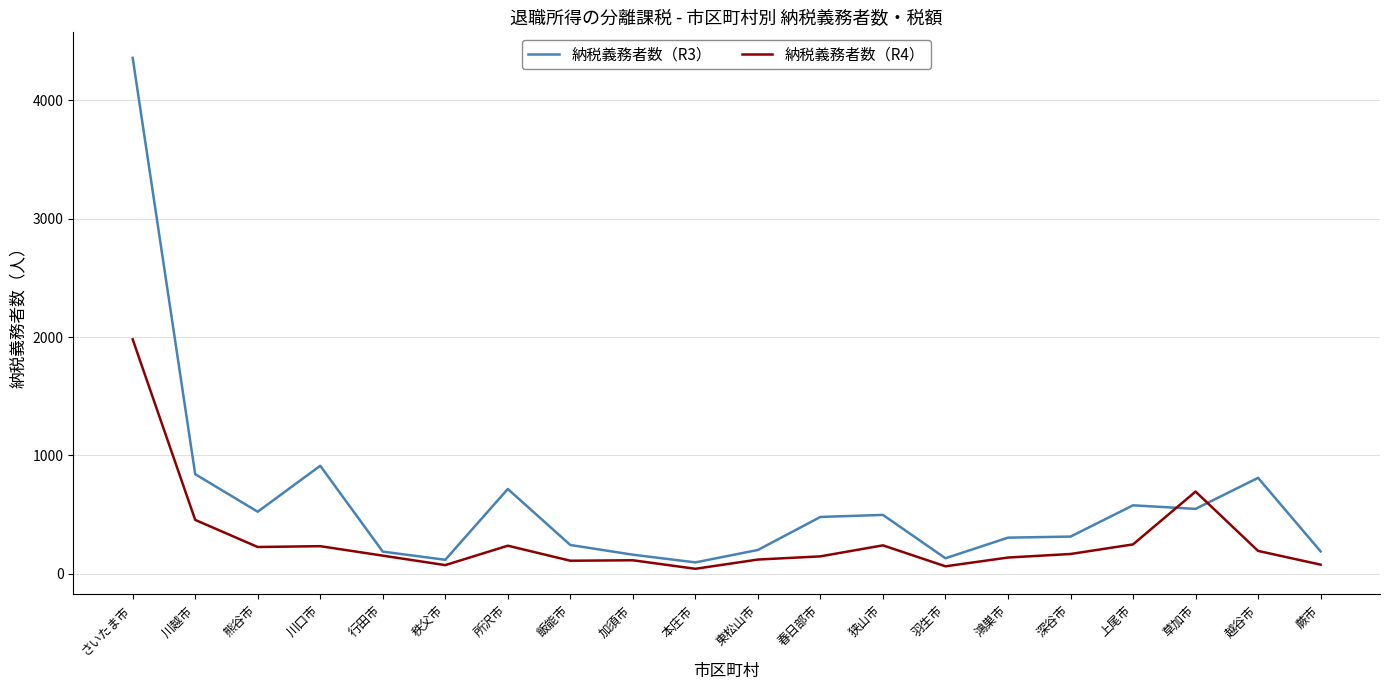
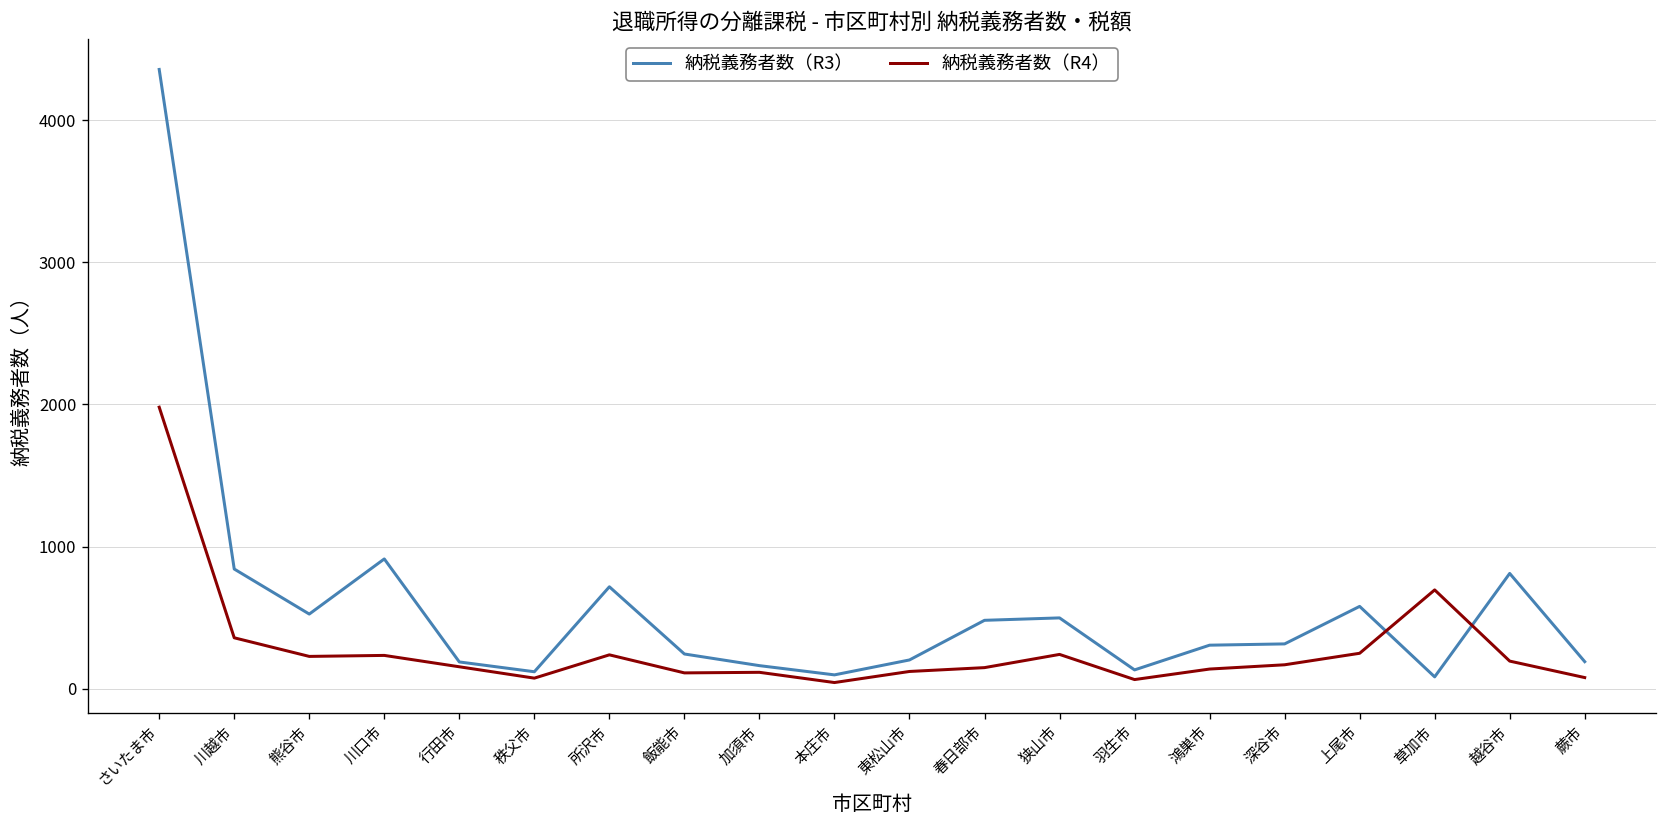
  {
    "納税義務者数（R3）": {
      "さいたま市": 4360,
      "川越市": 840,
      "熊谷市": 530,
      "川口市": 910,
      "行田市": 190,
      "秩父市": 120,
      "所沢市": 720,
      "飯能市": 240,
      "加須市": 160,
      "本庄市": 100,
      "東松山市": 200,
      "春日部市": 480,
      "狭山市": 500,
      "羽生市": 130,
      "鴻巣市": 310,
      "深谷市": 320,
      "上尾市": 580,
-     "草加市": 550,
+     "草加市": 80,
      "越谷市": 810,
      "蕨市": 190
    },
    "納税義務者数（R4）": {
      "さいたま市": 1980,
-     "川越市": 460,
+     "川越市": 360,
      "熊谷市": 230,
      "川口市": 230,
      "行田市": 150,
      "秩父市": 70,
      "所沢市": 240,
      "飯能市": 110,
      "加須市": 120,
      "本庄市": 40,
      "東松山市": 120,
      "春日部市": 150,
      "狭山市": 240,
      "羽生市": 60,
      "鴻巣市": 140,
      "深谷市": 170,
      "上尾市": 250,
      "草加市": 700,
      "越谷市": 190,
      "蕨市": 80
    }
  }
